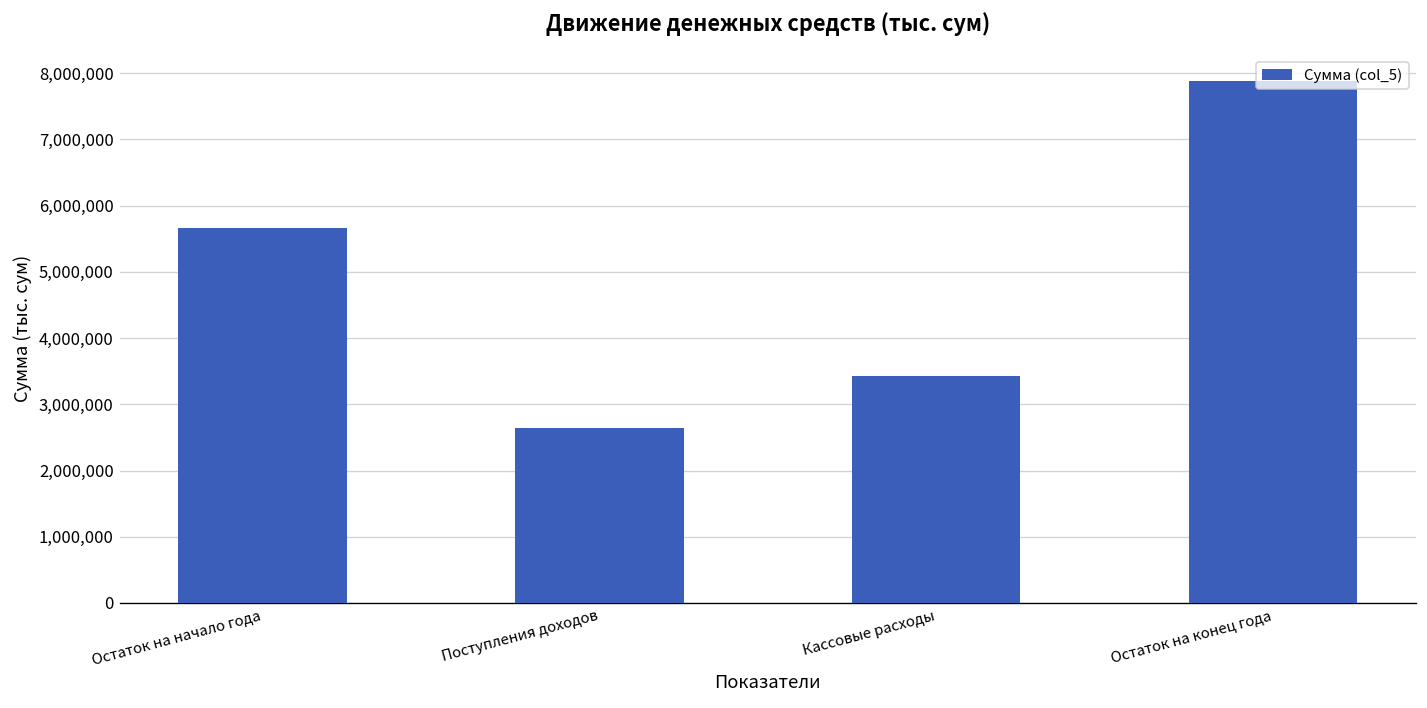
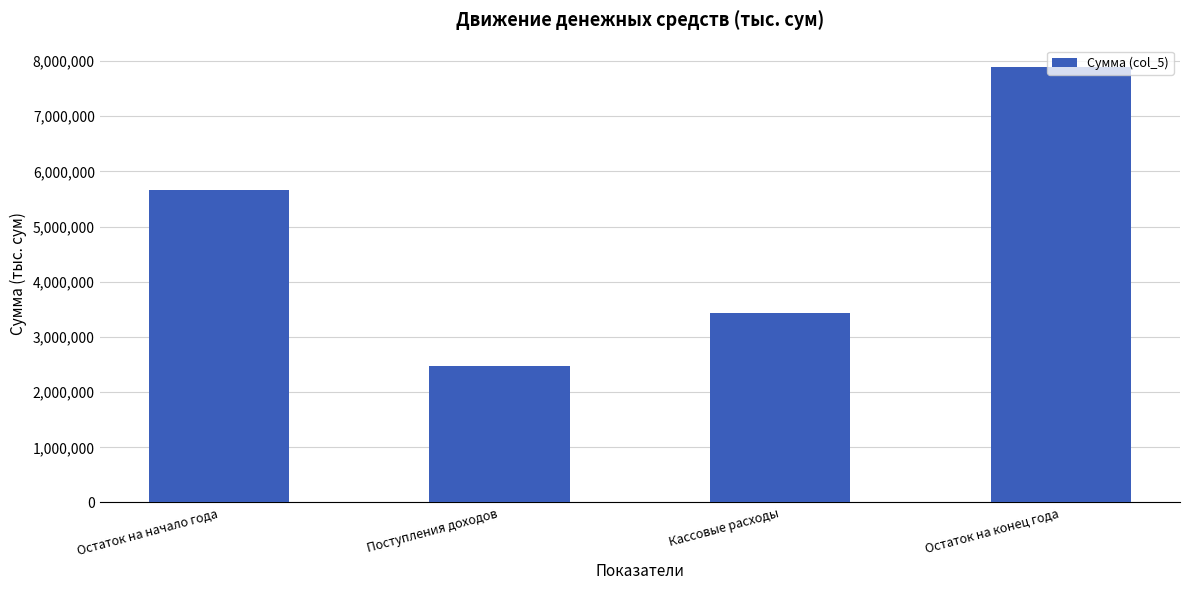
  {
    "Остаток на начало года": "5,700,000",
-   "Поступления доходов": "2,600,000",
+   "Поступления доходов": "2,500,000",
    "Кассовые расходы": "3,400,000"
  }
